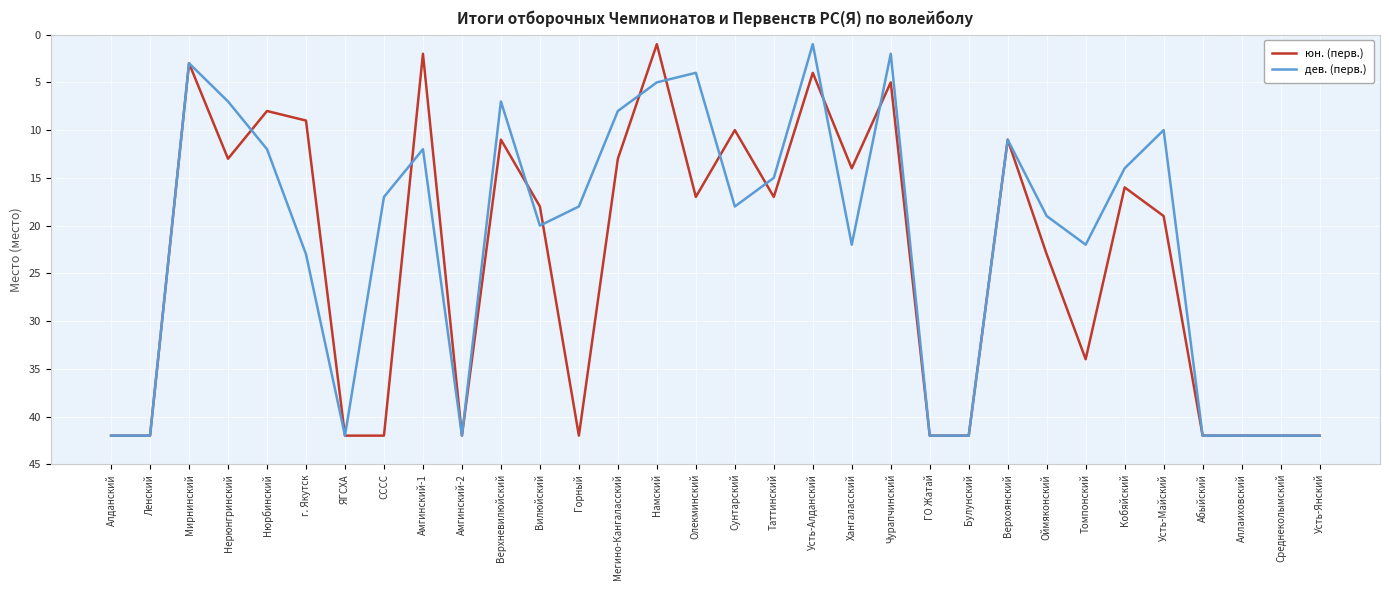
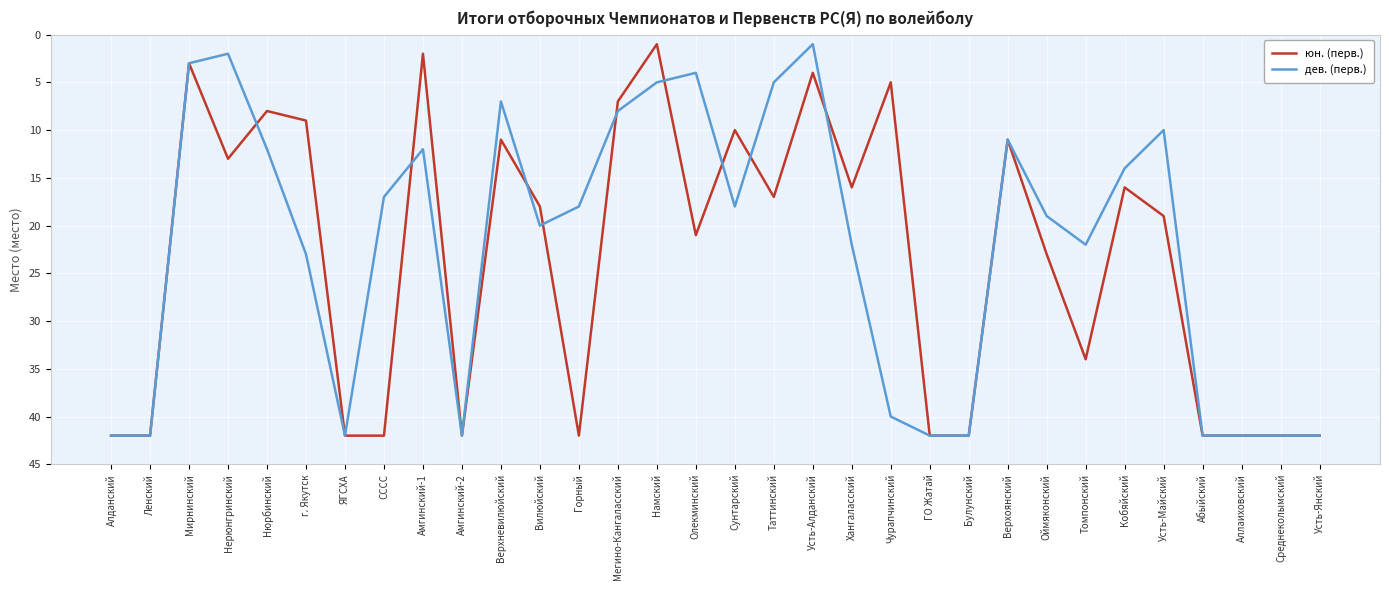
  {
    "юн. (перв.)": {
      "Нерюнгринский": 13,
      "Нюрбинский": 8,
      "г. Якутск": 9,
      "СССС": 42,
      "Амгинский-1": 2,
      "Верхневилюйский": 11,
      "Вилюйский": 18,
      "Горный": 42,
-     "Мегино-Кангаласский": 13,
+     "Мегино-Кангаласский": 7,
      "Намский": 1,
-     "Олекминский": 17,
+     "Олекминский": 21,
      "Сунтарский": 10,
      "Таттинский": 17,
      "Усть-Алданский": 4,
-     "Хангаласский": 14,
+     "Хангаласский": 16,
      "Чурапчинский": 5,
      "Оймяконский": 23,
      "Томпонский": 34,
      "Кобяйский": 16,
      "Усть-Майский": 19
    },
    "дев. (перв.)": {
-     "Нерюнгринский": 7,
+     "Нерюнгринский": 2,
      "Нюрбинский": 12,
      "г. Якутск": 23,
      "СССС": 17,
      "Амгинский-1": 12,
      "Верхневилюйский": 7,
      "Вилюйский": 20,
      "Горный": 18,
      "Мегино-Кангаласский": 8,
      "Намский": 5,
      "Олекминский": 4,
      "Сунтарский": 18,
-     "Таттинский": 15,
+     "Таттинский": 5,
      "Усть-Алданский": 1,
      "Хангаласский": 22,
-     "Чурапчинский": 2,
+     "Чурапчинский": 40,
      "Оймяконский": 19,
      "Томпонский": 22,
      "Кобяйский": 14,
      "Усть-Майский": 10
    }
  }
